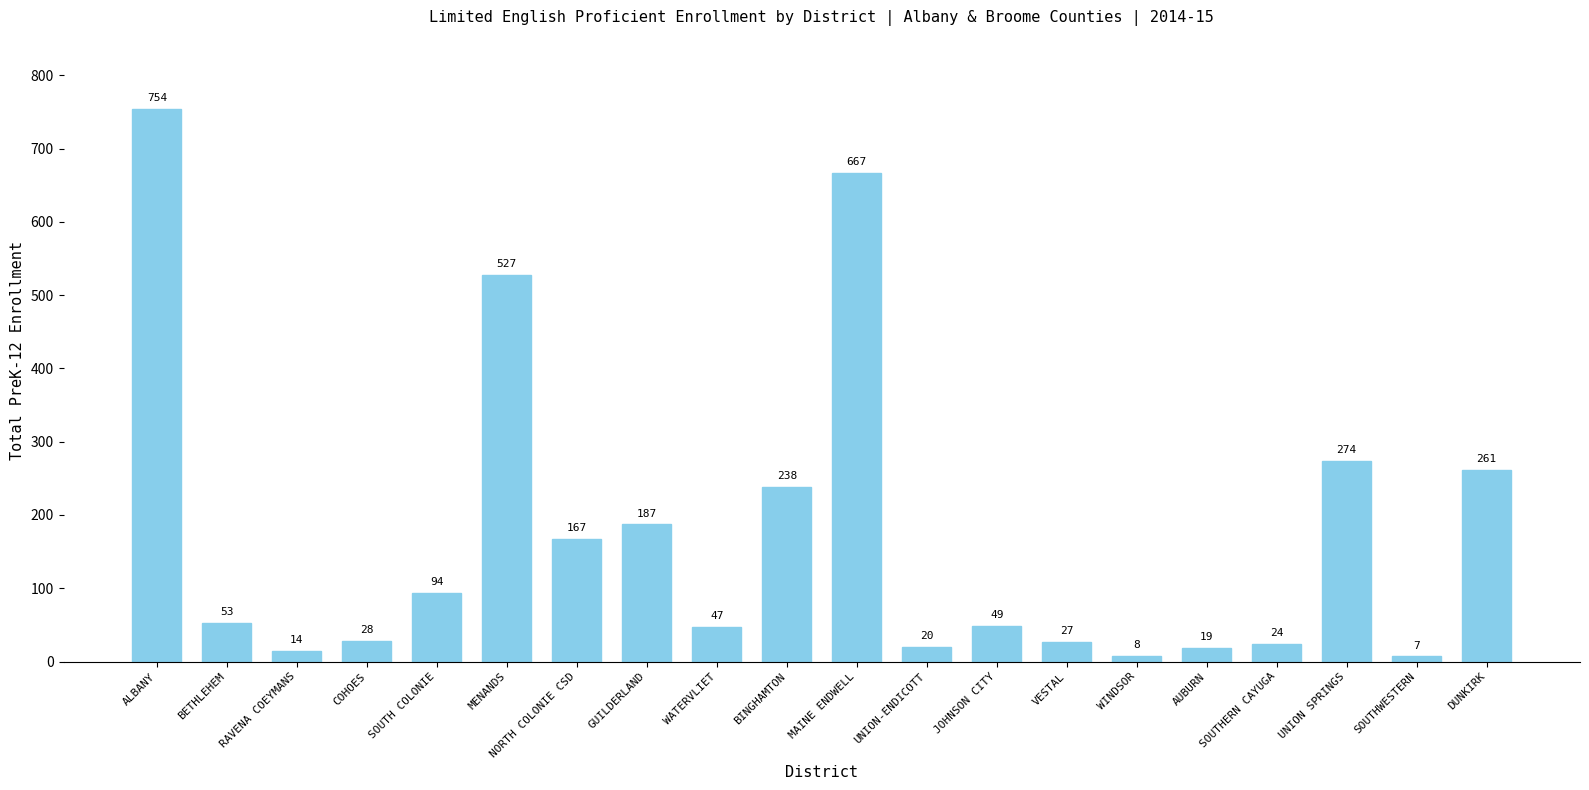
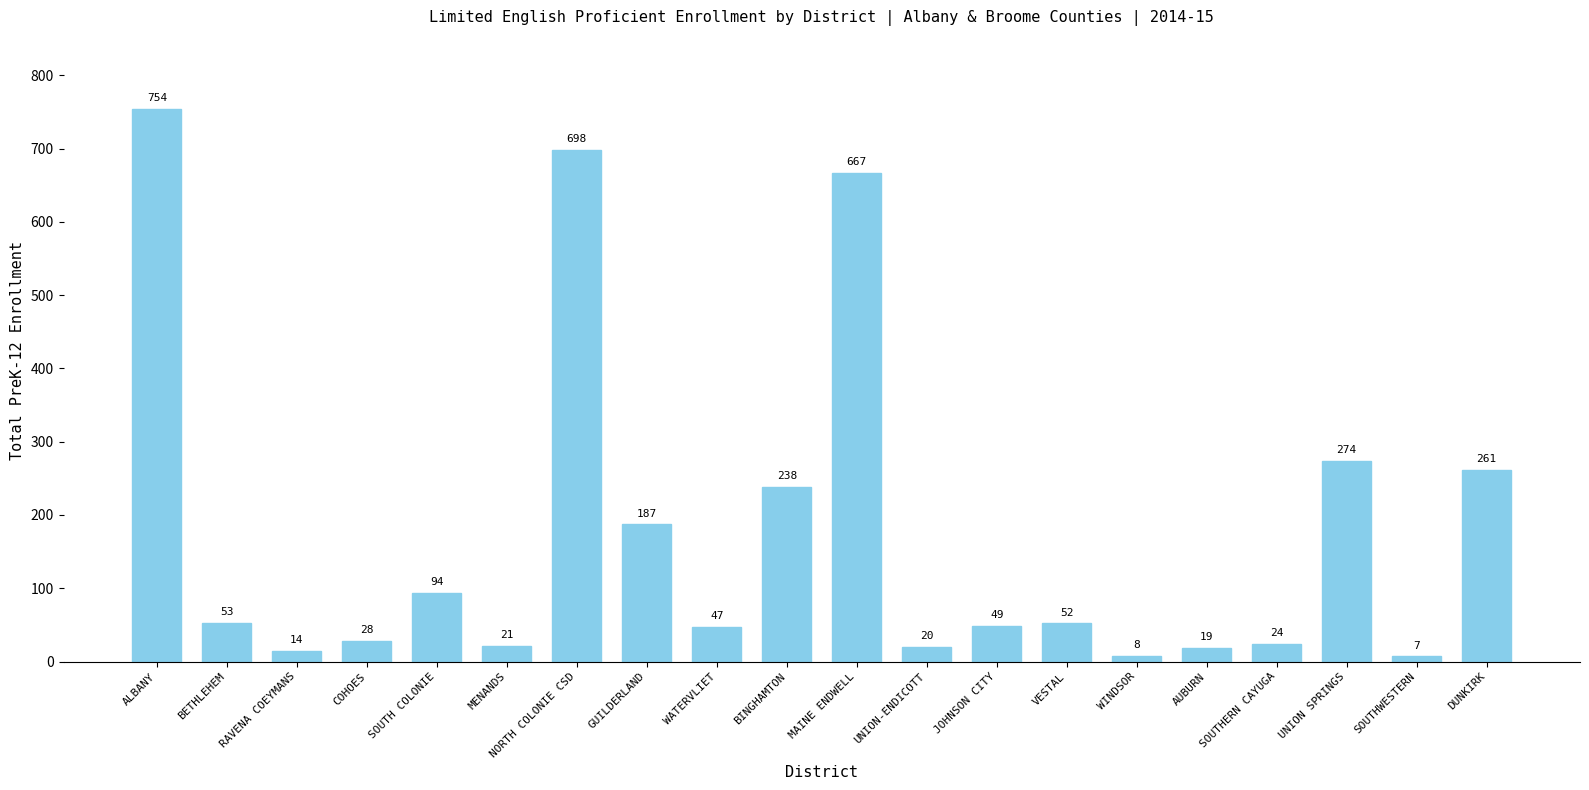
  {
    "ALBANY": 754,
    "BETHLEHEM": 53,
    "RAVENA COEYMANS": 14,
    "COHOES": 28,
    "SOUTH COLONIE": 94,
-   "MENANDS": 527,
-   "NORTH COLONIE CSD": 167,
+   "MENANDS": 21,
+   "NORTH COLONIE CSD": 698,
    "GUILDERLAND": 187,
    "WATERVLIET": 47,
    "BINGHAMTON": 238,
    "MAINE ENDWELL": 667,
    "UNION-ENDICOTT": 20,
    "JOHNSON CITY": 49,
-   "VESTAL": 27,
+   "VESTAL": 52,
    "WINDSOR": 8,
    "AUBURN": 19,
    "SOUTHERN CAYUGA": 24,
    "UNION SPRINGS": 274,
    "SOUTHWESTERN": 7,
    "DUNKIRK": 261
  }
